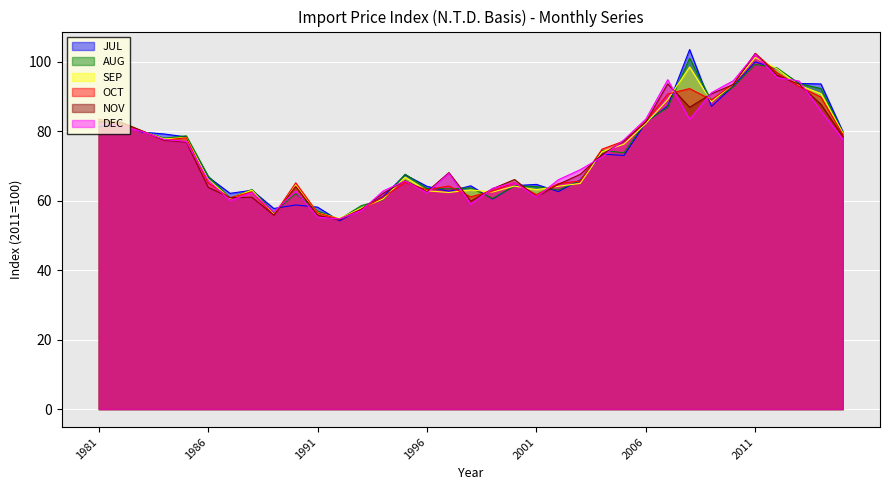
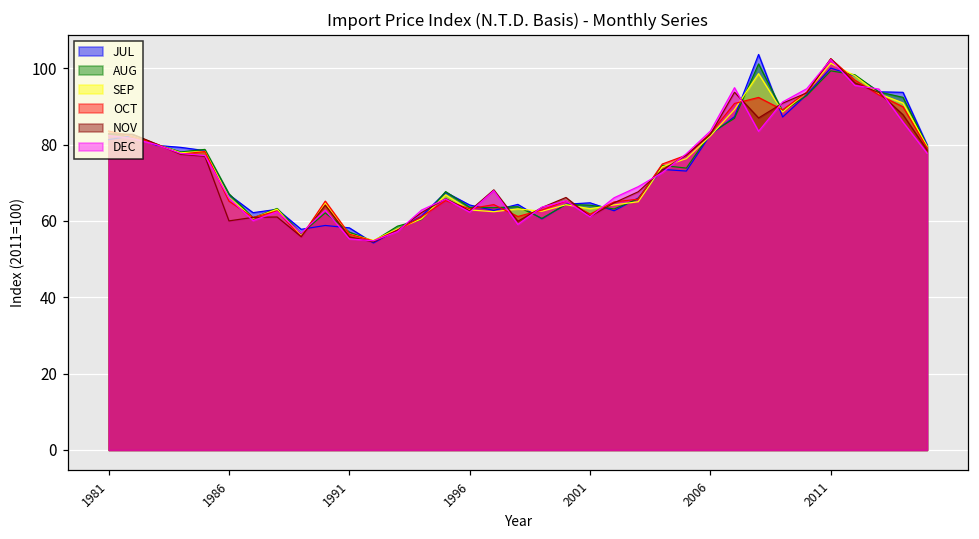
  {
    "JUL": {
      "1991": 58,
      "2011": 100
    },
    "AUG": {
      "2011": 99
    },
    "SEP": {
      "2001": 63,
      "2011": 101
    },
    "OCT": {
      "1986": 65
    },
    "NOV": {
-     "1986": 64
+     "1986": 60
    }
  }
